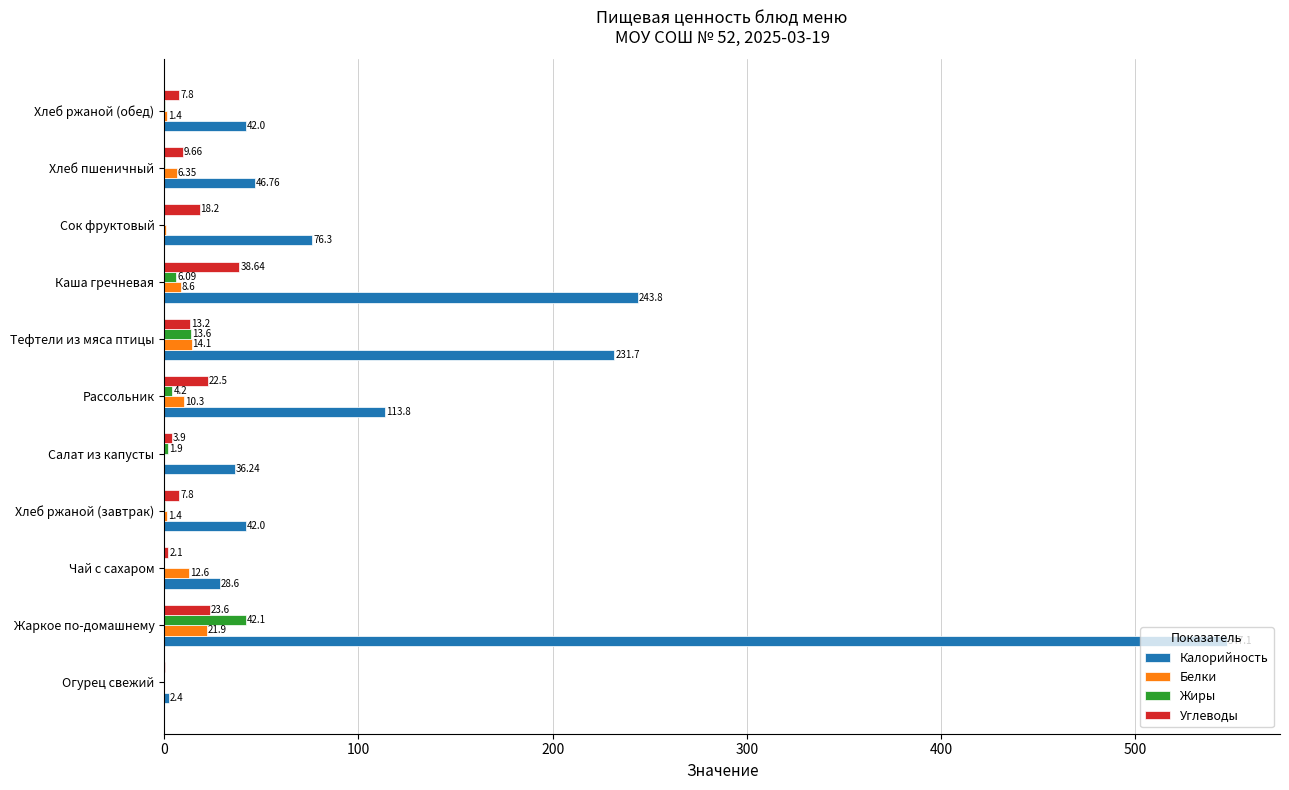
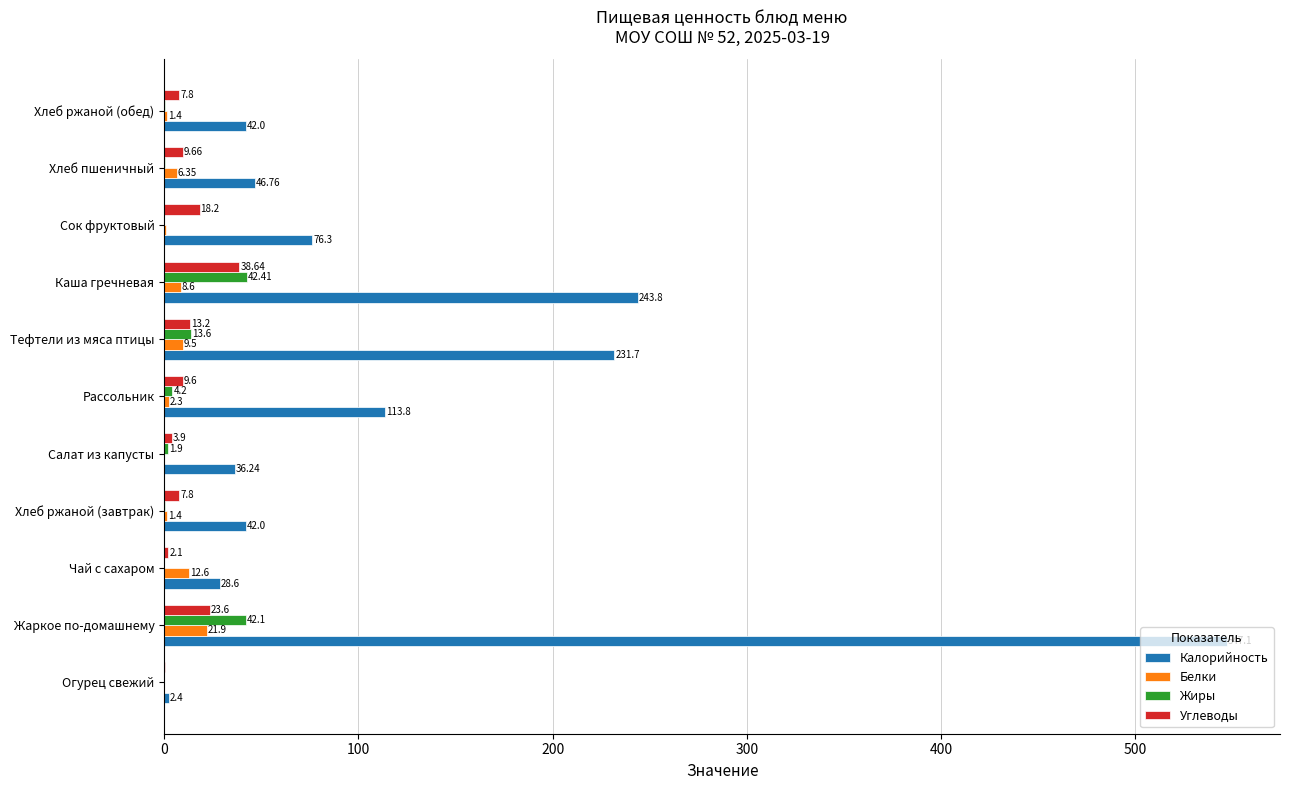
  {
    "Калорийность": {
      "Хлеб ржаной (обед)": 42.0,
      "Хлеб пшеничный": 46.76,
      "Сок фруктовый": 76.3,
      "Каша гречневая": 243.8,
      "Тефтели из мяса птицы": 231.7,
      "Рассольник": 113.8,
      "Салат из капусты": 36.24,
      "Хлеб ржаной (завтрак)": 42.0,
      "Чай с сахаром": 28.6,
      "Огурец свежий": 2.4
    },
    "Белки": {
      "Хлеб ржаной (обед)": 1.4,
      "Хлеб пшеничный": 6.35,
      "Каша гречневая": 8.6,
-     "Тефтели из мяса птицы": 14.1,
-     "Рассольник": 10.3,
+     "Тефтели из мяса птицы": 9.5,
+     "Рассольник": 2.3,
      "Хлеб ржаной (завтрак)": 1.4,
      "Чай с сахаром": 12.6,
      "Жаркое по-домашнему": 21.9
    },
    "Жиры": {
-     "Каша гречневая": 6.09,
+     "Каша гречневая": 42.41,
      "Тефтели из мяса птицы": 13.6,
      "Рассольник": 4.2,
      "Салат из капусты": 1.9,
      "Жаркое по-домашнему": 42.1
    },
    "Углеводы": {
      "Хлеб ржаной (обед)": 7.8,
      "Хлеб пшеничный": 9.66,
      "Сок фруктовый": 18.2,
      "Каша гречневая": 38.64,
      "Тефтели из мяса птицы": 13.2,
-     "Рассольник": 22.5,
+     "Рассольник": 9.6,
      "Салат из капусты": 3.9,
      "Хлеб ржаной (завтрак)": 7.8,
      "Чай с сахаром": 2.1,
      "Жаркое по-домашнему": 23.6
    }
  }
